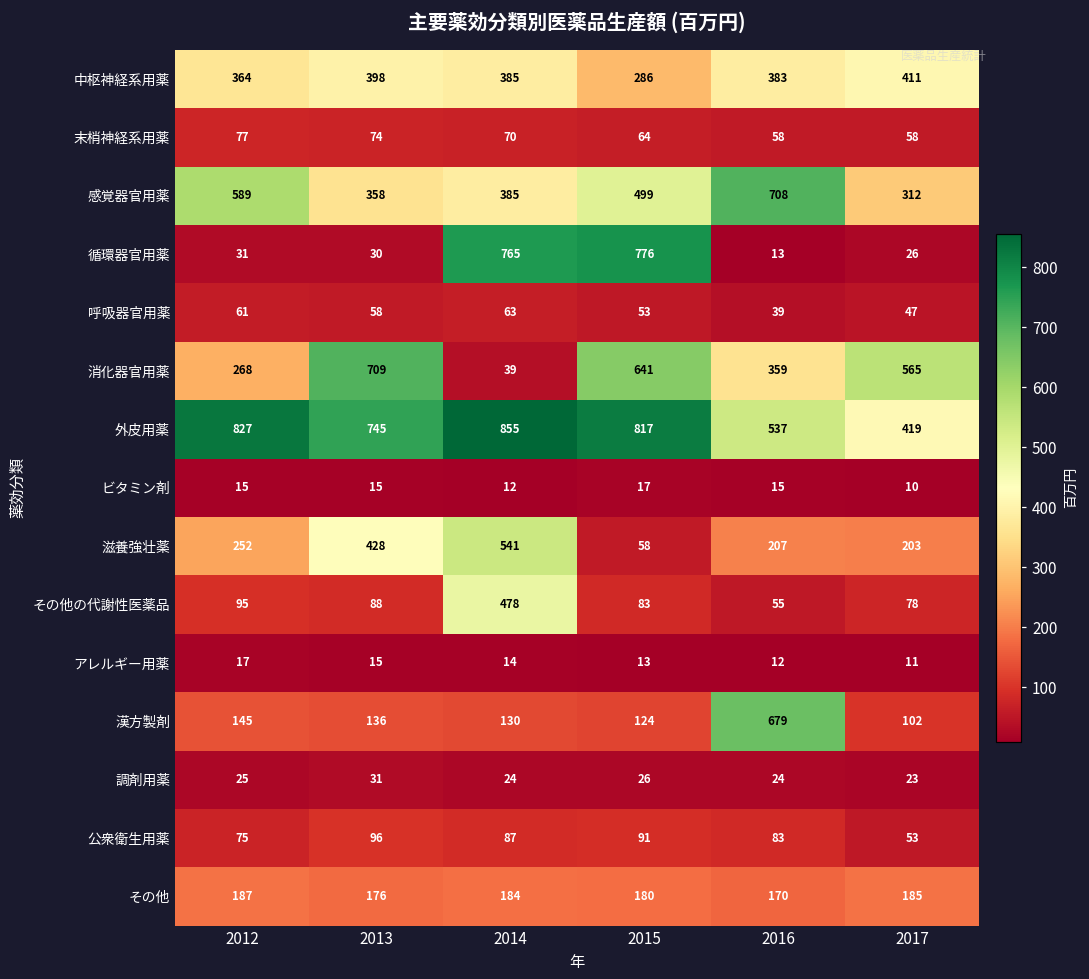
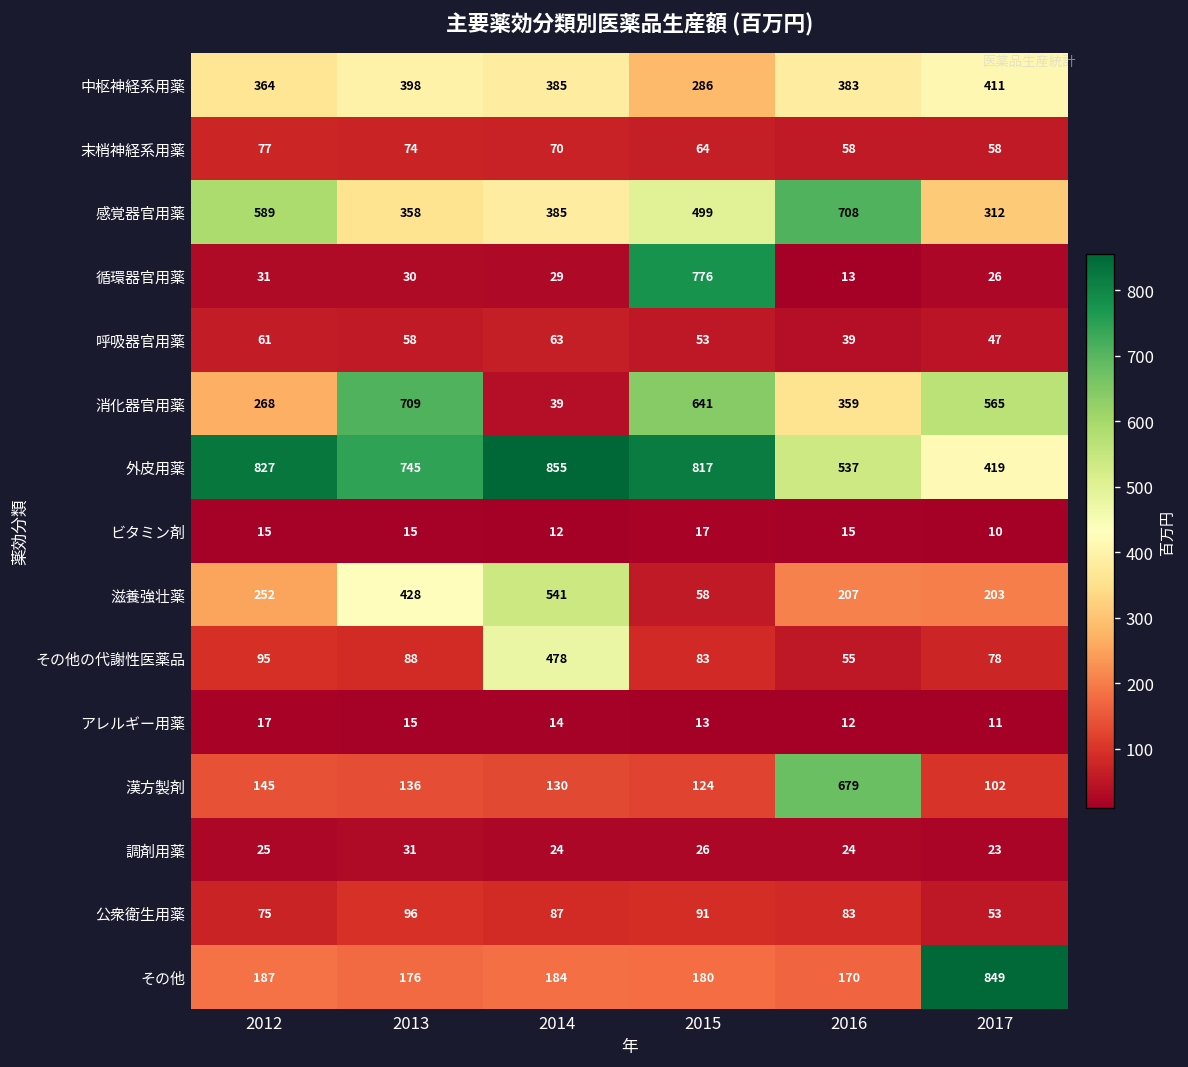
  {
    "中枢神経系用薬": {
      "2012": 364,
      "2013": 398,
      "2014": 385,
      "2015": 286,
      "2016": 383,
      "2017": 411
    },
    "末梢神経系用薬": {
      "2012": 77,
      "2013": 74,
      "2014": 70,
      "2015": 64,
      "2016": 58,
      "2017": 58
    },
    "感覚器官用薬": {
      "2012": 589,
      "2013": 358,
      "2014": 385,
      "2015": 499,
      "2016": 708,
      "2017": 312
    },
    "循環器官用薬": {
      "2012": 31,
      "2013": 30,
-     "2014": 765,
+     "2014": 29,
      "2015": 776,
      "2016": 13,
      "2017": 26
    },
    "呼吸器官用薬": {
      "2012": 61,
      "2013": 58,
      "2014": 63,
      "2015": 53,
      "2016": 39,
      "2017": 47
    },
    "消化器官用薬": {
      "2012": 268,
      "2013": 709,
      "2014": 39,
      "2015": 641,
      "2016": 359,
      "2017": 565
    },
    "外皮用薬": {
      "2012": 827,
      "2013": 745,
      "2014": 855,
      "2015": 817,
      "2016": 537,
      "2017": 419
    },
    "ビタミン剤": {
      "2012": 15,
      "2013": 15,
      "2014": 12,
      "2015": 17,
      "2016": 15,
      "2017": 10
    },
    "滋養強壮薬": {
      "2012": 252,
      "2013": 428,
      "2014": 541,
      "2015": 58,
      "2016": 207,
      "2017": 203
    },
    "その他の代謝性医薬品": {
      "2012": 95,
      "2013": 88,
      "2014": 478,
      "2015": 83,
      "2016": 55,
      "2017": 78
    },
    "アレルギー用薬": {
      "2012": 17,
      "2013": 15,
      "2014": 14,
      "2015": 13,
      "2016": 12,
      "2017": 11
    },
    "漢方製剤": {
      "2012": 145,
      "2013": 136,
      "2014": 130,
      "2015": 124,
      "2016": 679,
      "2017": 102
    },
    "調剤用薬": {
      "2012": 25,
      "2013": 31,
      "2014": 24,
      "2015": 26,
      "2016": 24,
      "2017": 23
    },
    "公衆衛生用薬": {
      "2012": 75,
      "2013": 96,
      "2014": 87,
      "2015": 91,
      "2016": 83,
      "2017": 53
    },
    "その他": {
      "2012": 187,
      "2013": 176,
      "2014": 184,
      "2015": 180,
      "2016": 170,
-     "2017": 185
+     "2017": 849
    }
  }
